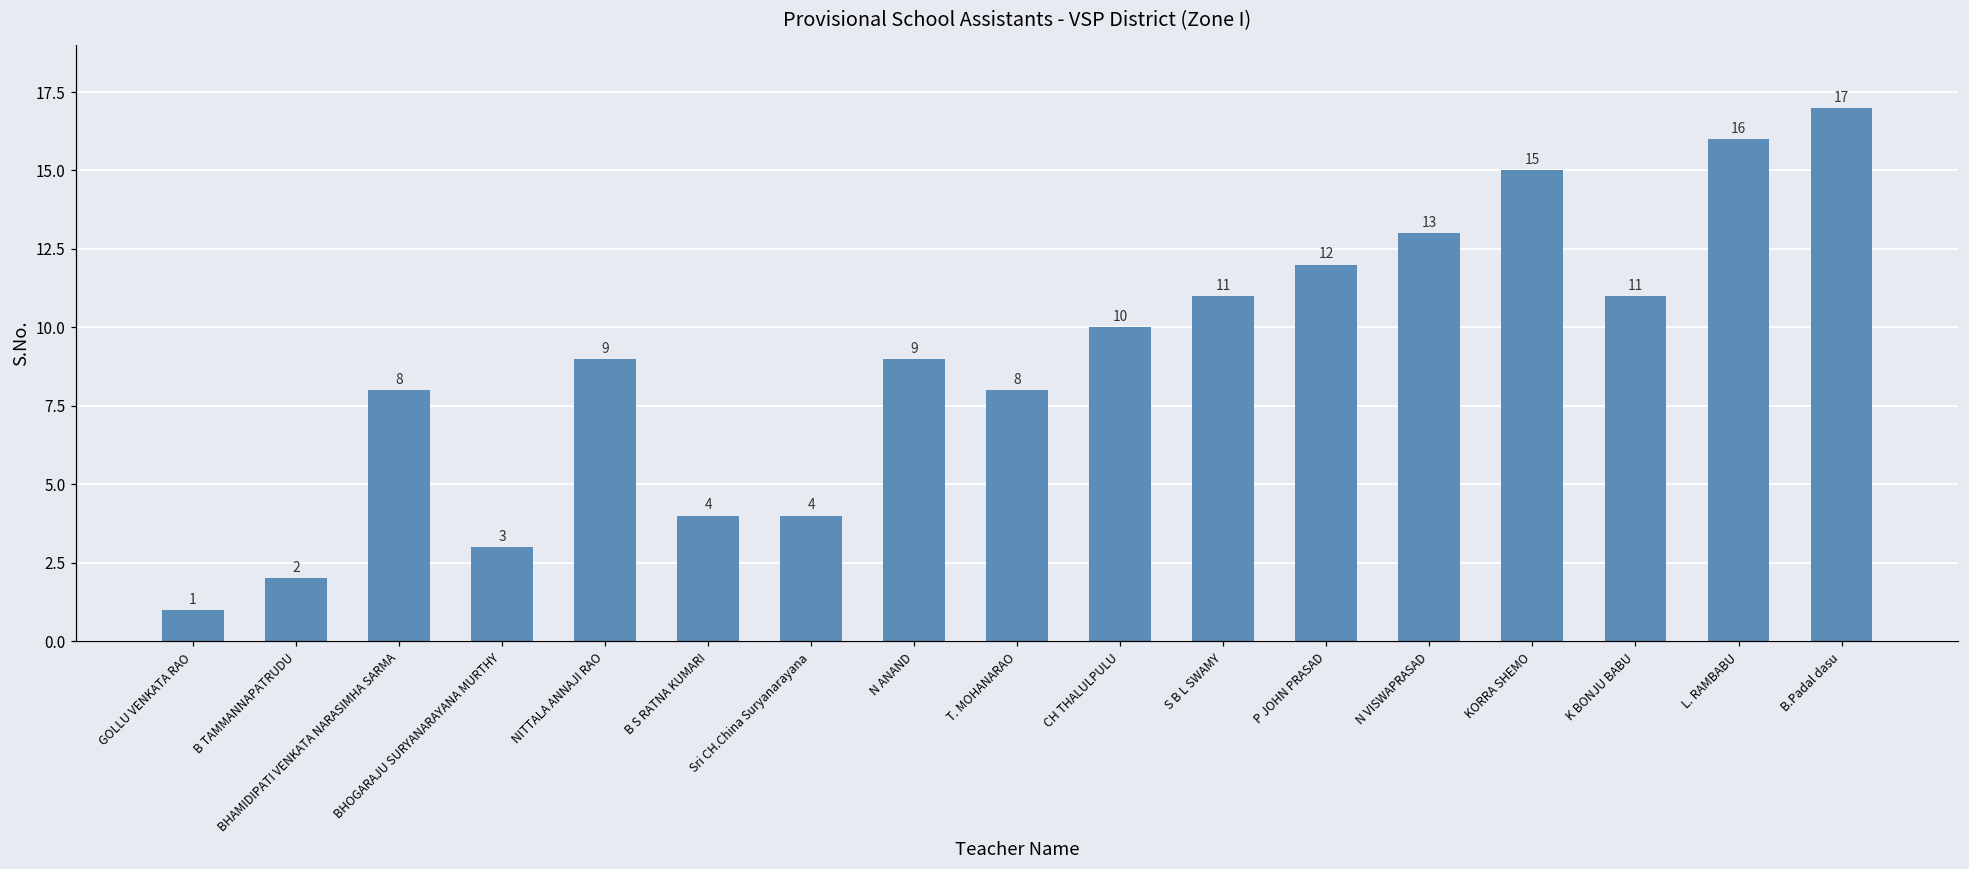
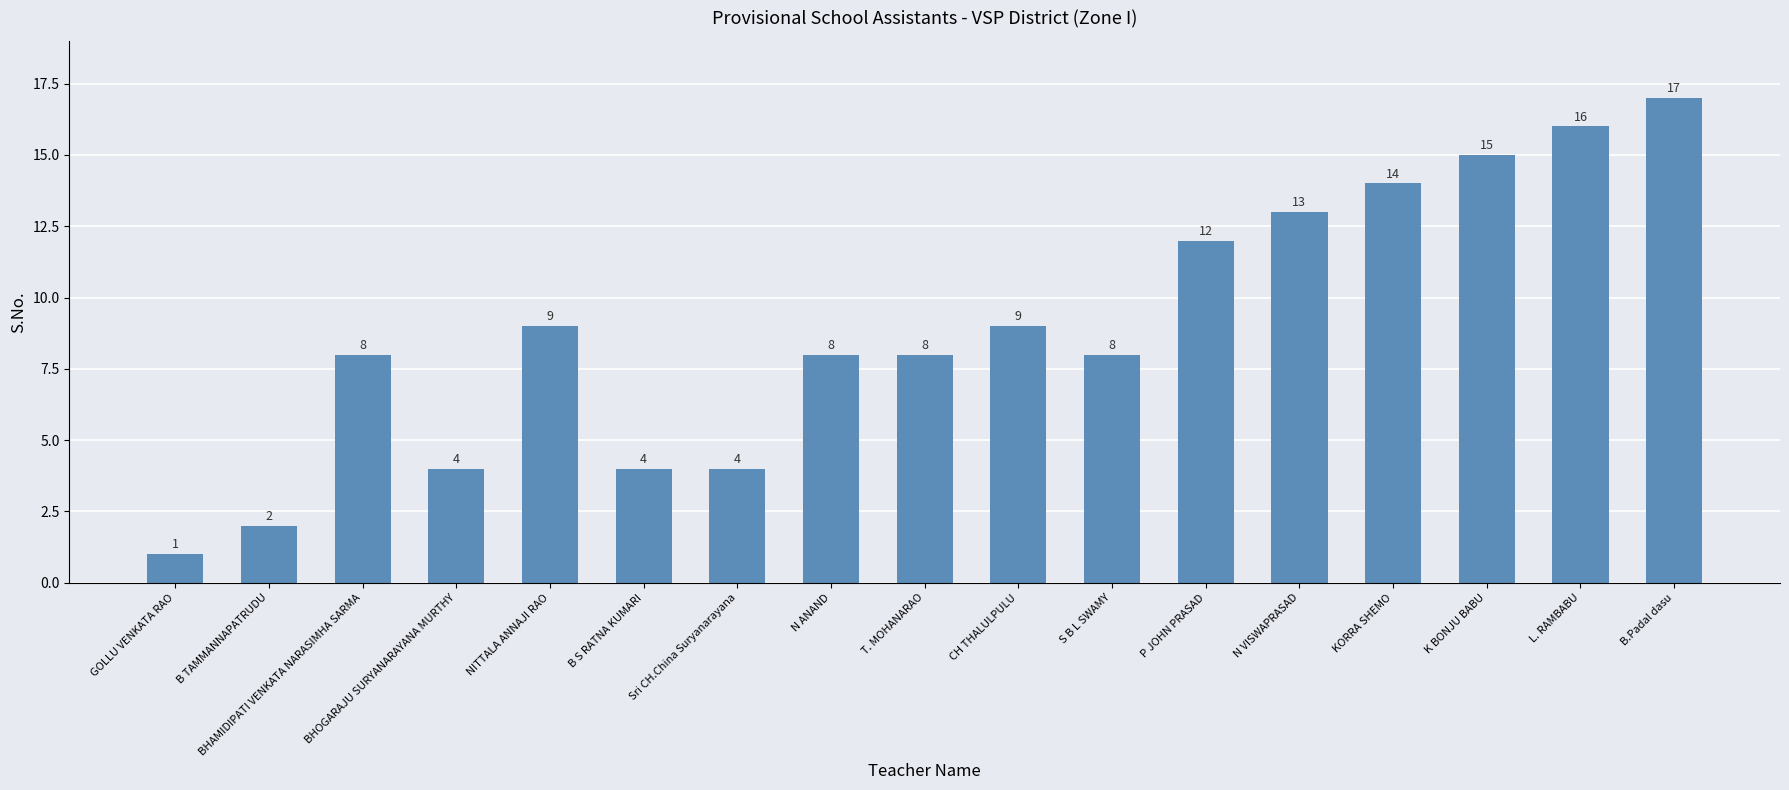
  {
    "GOLLU VENKATA RAO": 1,
    "B TAMMANNAPATRUDU": 2,
    "BHAMIDIPATI VENKATA NARASIMHA SARMA": 8,
-   "BHOGARAJU SURYANARAYANA MURTHY": 3,
+   "BHOGARAJU SURYANARAYANA MURTHY": 4,
    "NITTALA ANNAJI RAO": 9,
    "B S RATNA KUMARI": 4,
    "Sri CH.China Suryanarayana": 4,
-   "N ANAND": 9,
+   "N ANAND": 8,
    "T. MOHANARAO": 8,
-   "CH THALULPULU": 10,
-   "S B L SWAMY": 11,
+   "CH THALULPULU": 9,
+   "S B L SWAMY": 8,
    "P JOHN PRASAD": 12,
    "N VISWAPRASAD": 13,
-   "KORRA SHEMO": 15,
-   "K BONJU BABU": 11,
+   "KORRA SHEMO": 14,
+   "K BONJU BABU": 15,
    "L. RAMBABU": 16,
    "B.Padal dasu": 17
  }
